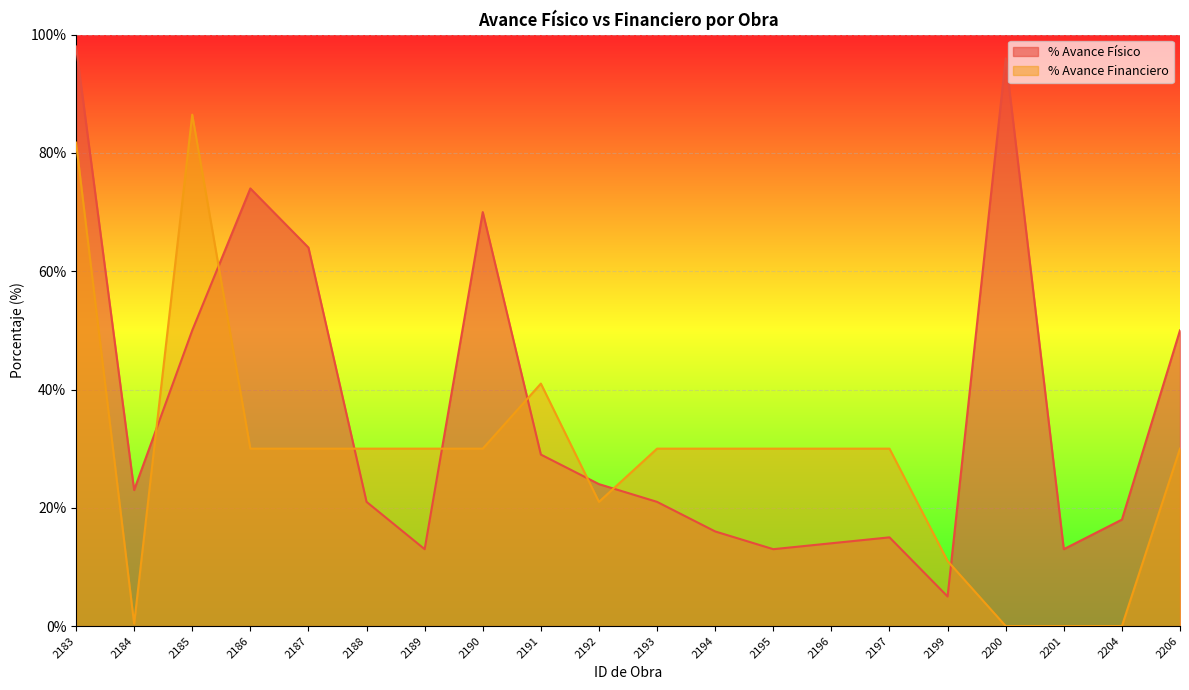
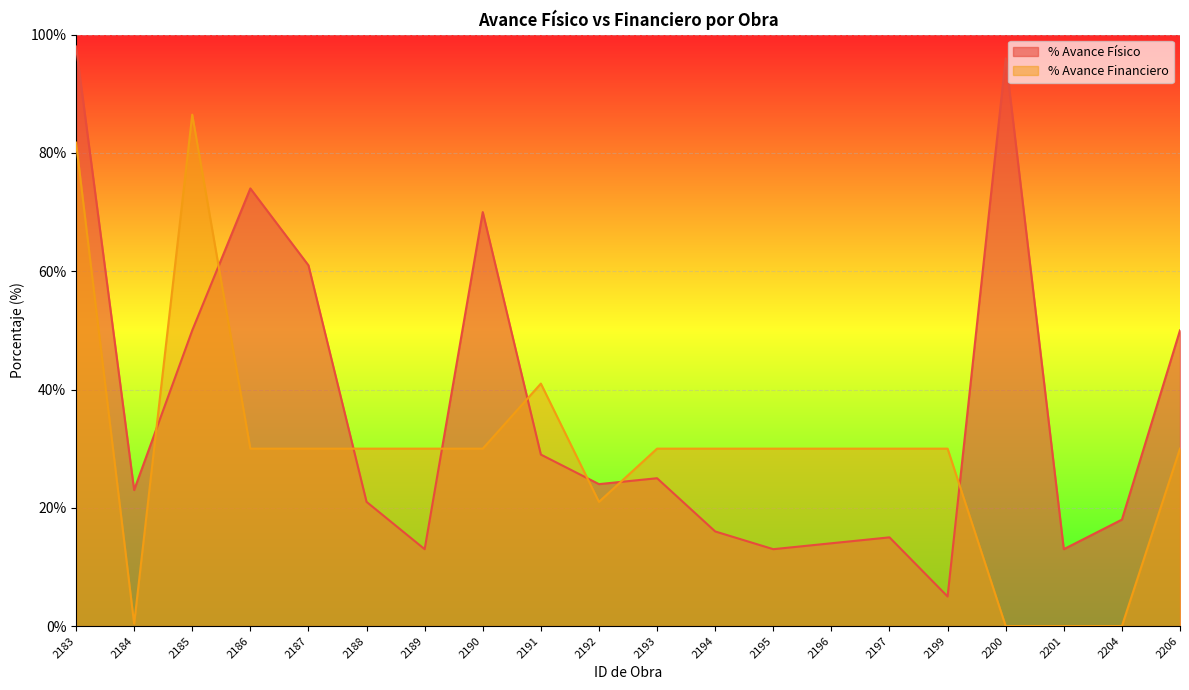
  {
    "% Avance Físico": {
      "2183": "98%",
      "2184": "23%",
      "2185": "50%",
      "2186": "74%",
-     "2187": "64%",
+     "2187": "61%",
      "2188": "21%",
      "2189": "13%",
      "2190": "70%",
      "2191": "29%",
      "2192": "24%",
-     "2193": "21%",
+     "2193": "25%",
      "2194": "16%",
      "2195": "13%",
      "2196": "14%",
      "2197": "15%",
      "2199": "5%",
      "2200": "96%",
      "2201": "13%",
      "2204": "18%",
      "2206": "50%"
    },
    "% Avance Financiero": {
      "2183": "82%",
      "2184": "0%",
      "2185": "86%",
      "2186": "30%",
      "2187": "30%",
      "2188": "30%",
      "2189": "30%",
      "2190": "30%",
      "2191": "41%",
      "2192": "21%",
      "2193": "30%",
      "2194": "30%",
      "2195": "30%",
      "2196": "30%",
      "2197": "30%",
-     "2199": "11%",
+     "2199": "30%",
      "2200": "0%",
      "2201": "0%",
      "2204": "0%",
      "2206": "30%"
    }
  }
